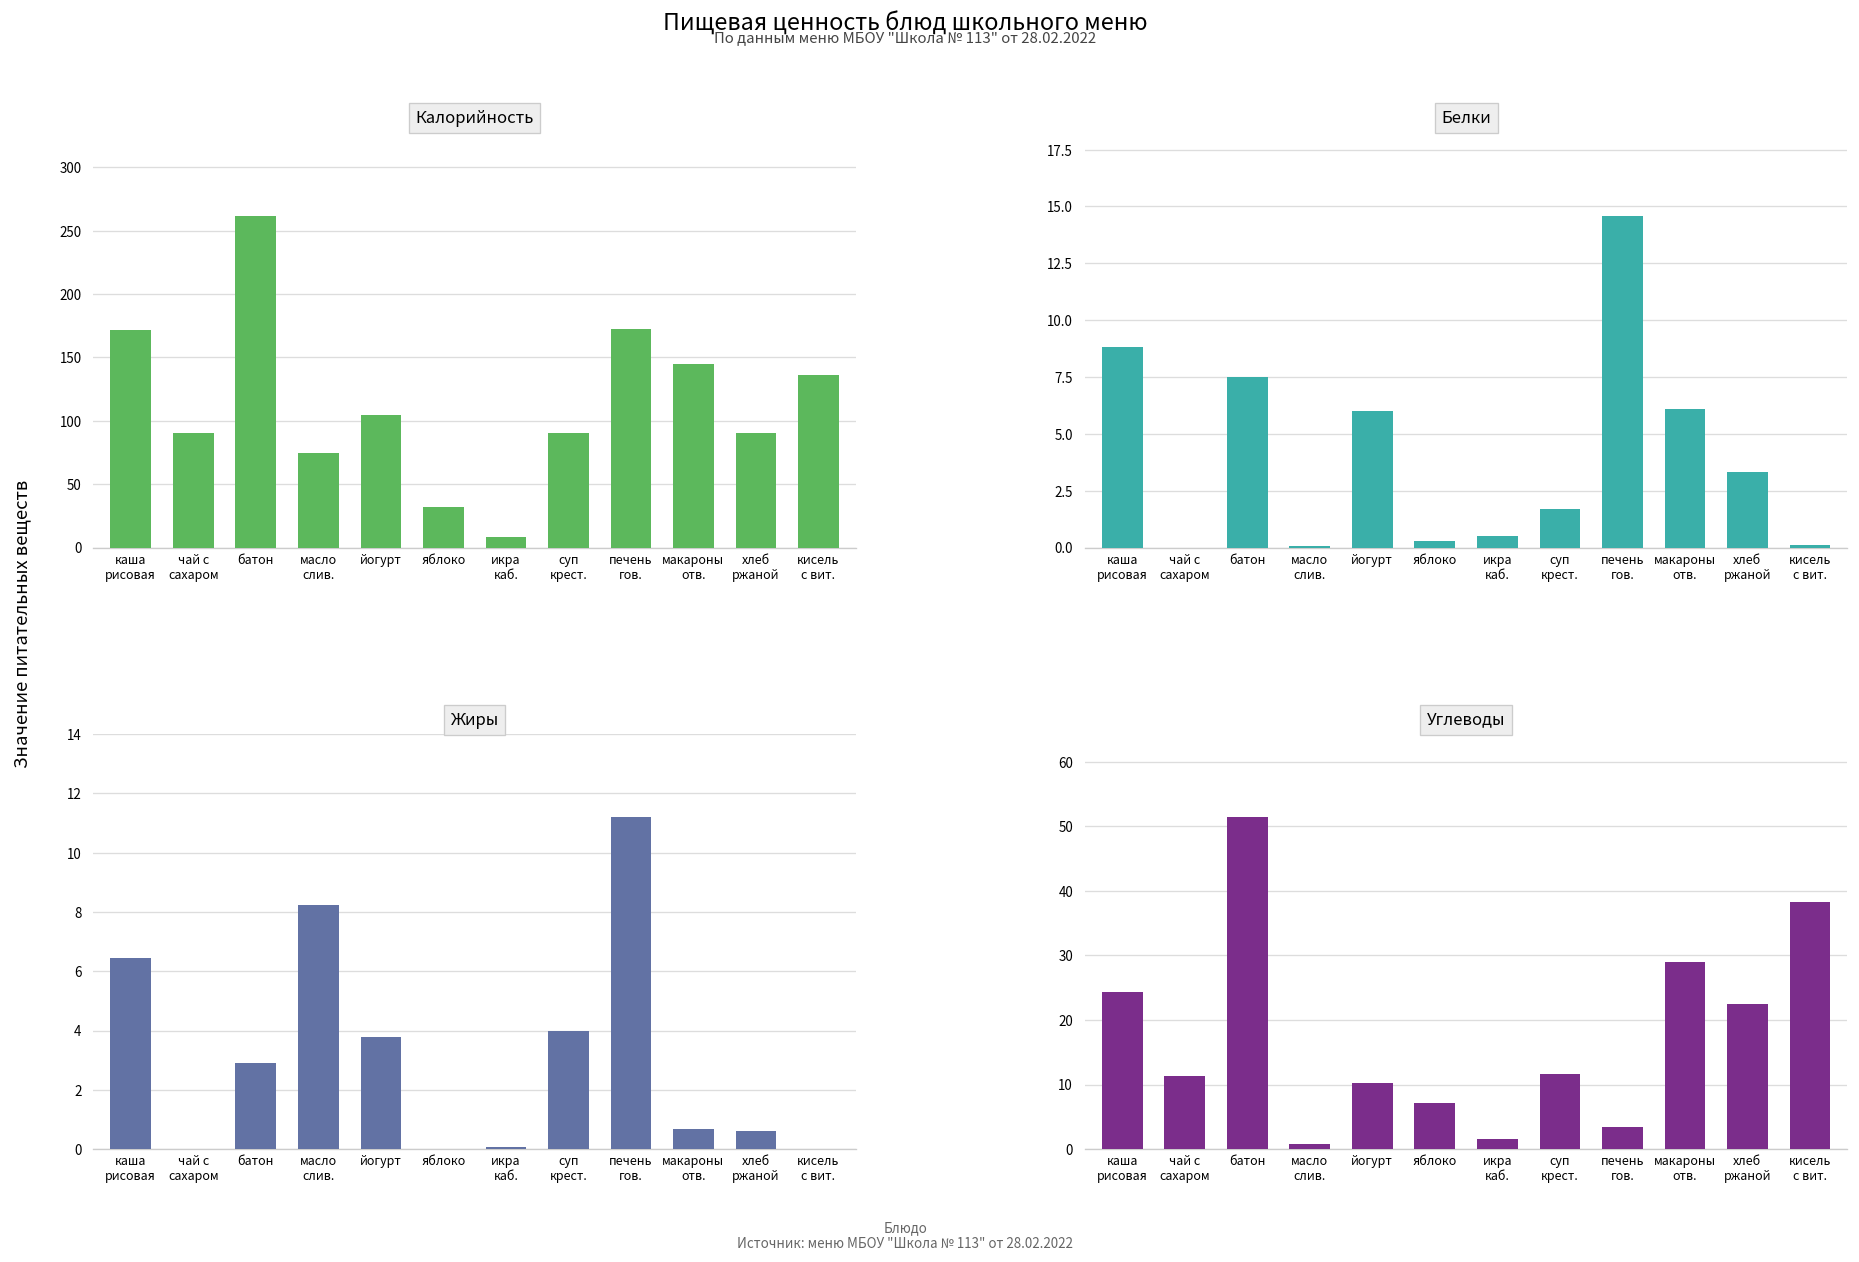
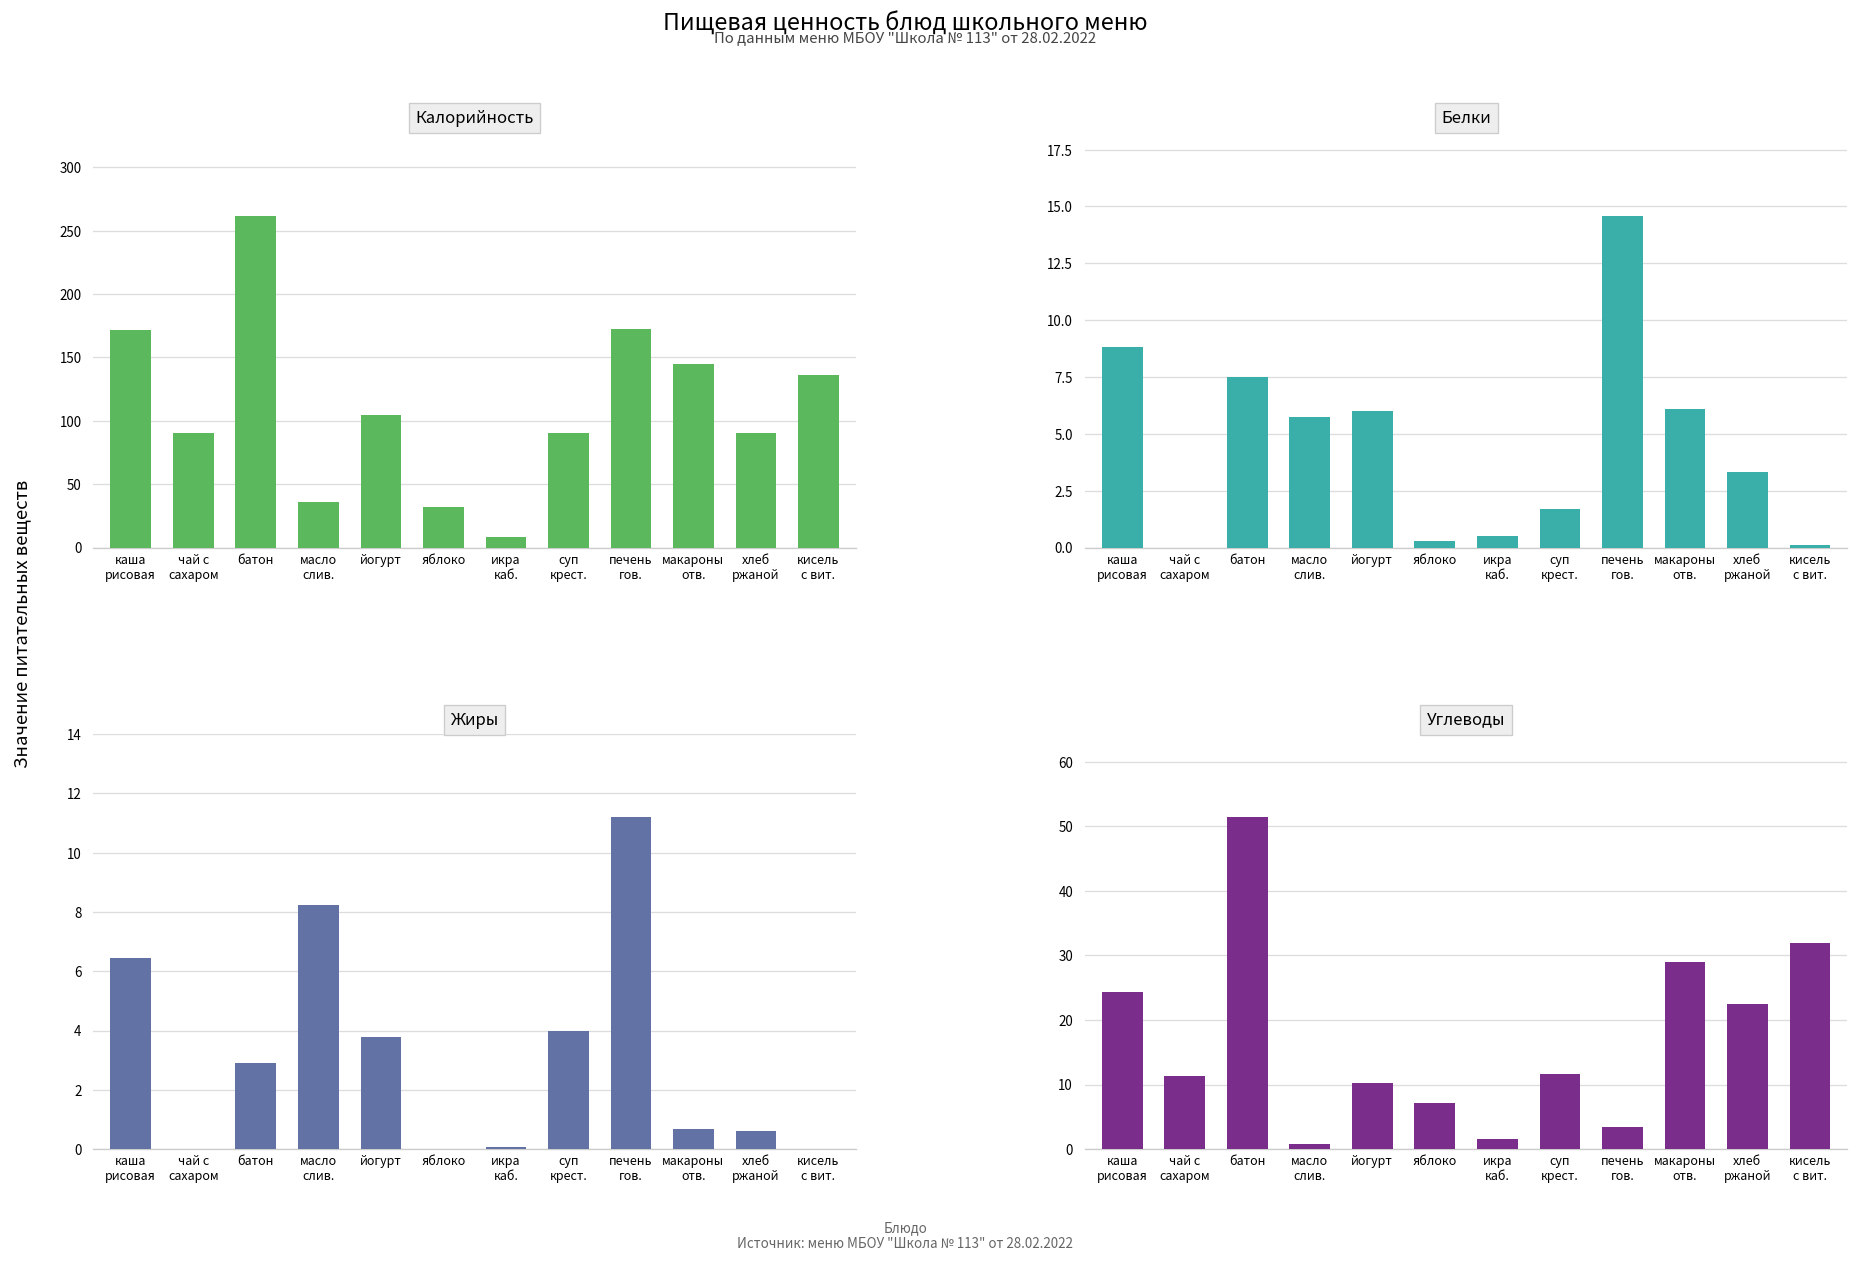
  {
    "Калорийность": {
      "каша рисовая": 172,
      "чай с сахаром": 90,
      "батон": 262,
-     "масло слив.": 75,
+     "масло слив.": 36,
      "йогурт": 104,
      "яблоко": 32,
      "икра каб.": 8,
      "суп крест.": 90,
      "печень гов.": 173,
      "макароны отв.": 145,
      "хлеб ржаной": 91,
      "кисель с вит.": 136
    },
    "Белки": {
      "каша рисовая": 8.8,
      "чай с сахаром": 0.0,
      "батон": 7.5,
-     "масло слив.": 0.1,
+     "масло слив.": 5.8,
      "йогурт": 6.0,
      "яблоко": 0.3,
      "икра каб.": 0.5,
      "суп крест.": 1.7,
      "печень гов.": 14.6,
      "макароны отв.": 6.1,
      "хлеб ржаной": 3.3
    },
    "Жиры": {
      "каша рисовая": 6.5,
      "чай с сахаром": 0.0,
      "батон": 2.9,
      "масло слив.": 8.3,
      "йогурт": 3.8,
      "яблоко": 0.0,
      "суп крест.": 4.0,
      "печень гов.": 11.2,
      "макароны отв.": 0.7,
      "хлеб ржаной": 0.6,
      "кисель с вит.": 0.0
    },
    "Углеводы": {
      "каша рисовая": 24,
      "чай с сахаром": 11,
      "батон": 51,
      "масло слив.": 1,
      "йогурт": 10,
      "яблоко": 7,
      "икра каб.": 2,
      "суп крест.": 12,
      "печень гов.": 4,
      "макароны отв.": 29,
      "хлеб ржаной": 23,
-     "кисель с вит.": 38
+     "кисель с вит.": 32
    }
  }
